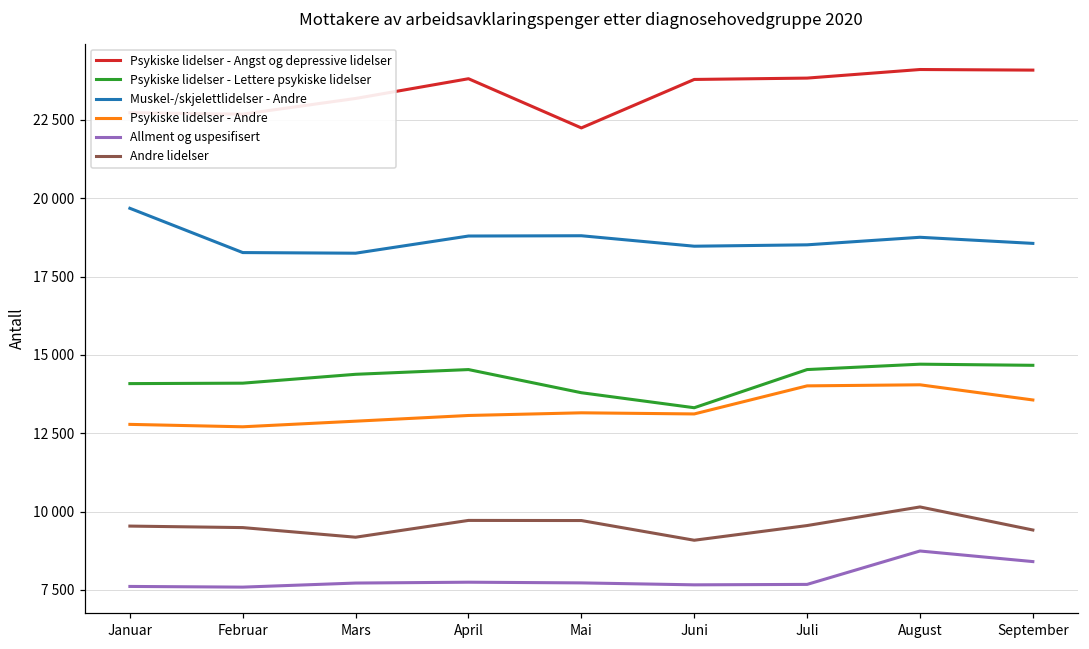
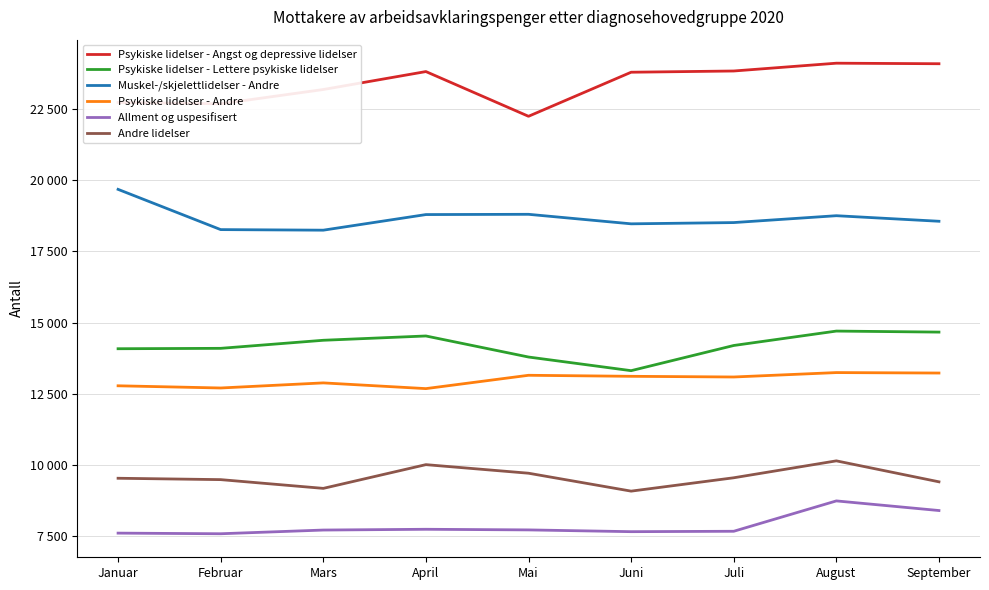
  {
    "Psykiske lidelser - Angst og depressive lidelser": {
      "April": 23800,
      "Mai": 22200,
      "Juni": 23800,
      "Juli": 23800,
      "August": 24100,
      "September": 24100
    },
    "Psykiske lidelser - Lettere psykiske lidelser": {
      "Januar": 14100,
      "Februar": 14100,
      "Mars": 14400,
      "April": 14500,
      "Mai": 13800,
      "Juni": 13300,
-     "Juli": 14500,
+     "Juli": 14200,
      "August": 14700,
      "September": 14700
    },
    "Muskel-/skjelettlidelser - Andre": {
      "Januar": 19700,
      "Februar": 18300,
      "Mars": 18200,
      "April": 18800,
      "Mai": 18800,
      "Juni": 18500,
      "Juli": 18500,
      "August": 18800,
      "September": 18600
    },
    "Psykiske lidelser - Andre": {
      "Januar": 12800,
      "Februar": 12700,
      "Mars": 12900,
-     "April": 13100,
+     "April": 12700,
      "Mai": 13200,
      "Juni": 13100,
-     "Juli": 14000,
-     "August": 14000,
-     "September": 13600
+     "Juli": 13100,
+     "August": 13200,
+     "September": 13200
    },
    "Allment og uspesifisert": {
      "Januar": 7600,
      "Februar": 7600,
      "Mars": 7700,
      "April": 7700,
      "Mai": 7700,
      "Juni": 7700,
      "Juli": 7700,
      "August": 8700,
      "September": 8400
    },
    "Andre lidelser": {
      "Januar": 9500,
      "Februar": 9500,
      "Mars": 9200,
-     "April": 9700,
+     "April": 10000,
      "Mai": 9700,
      "Juni": 9100,
      "Juli": 9600,
      "August": 10100,
      "September": 9400
    }
  }
